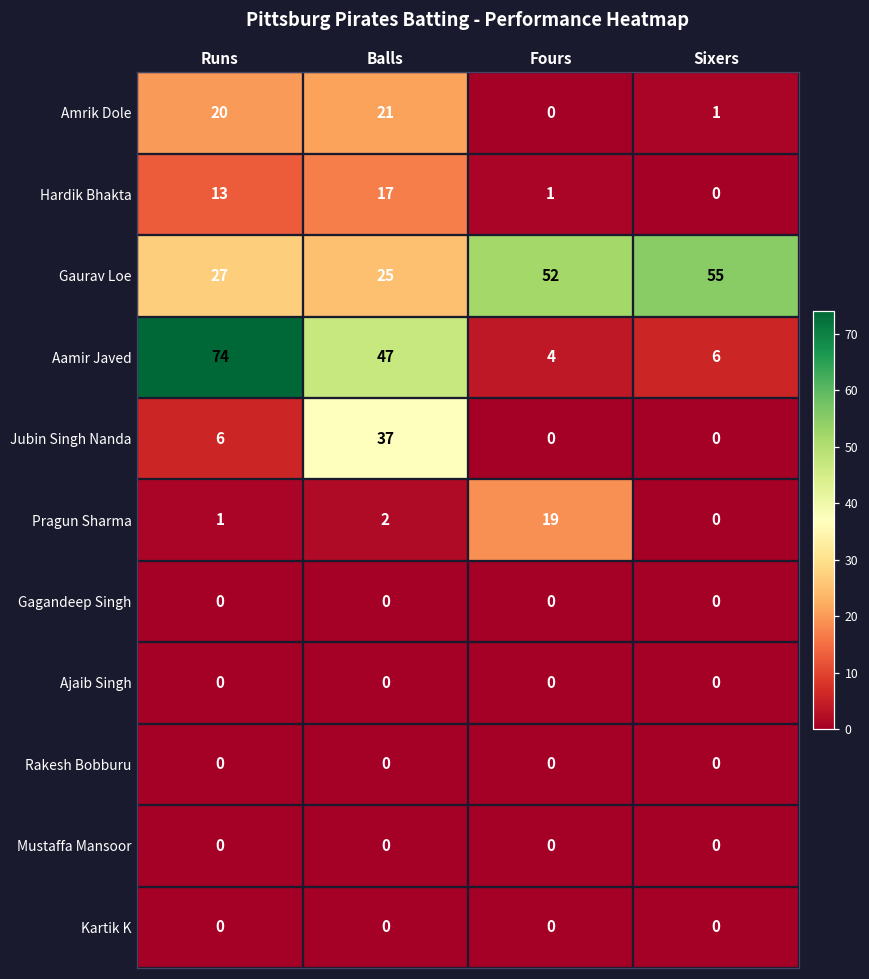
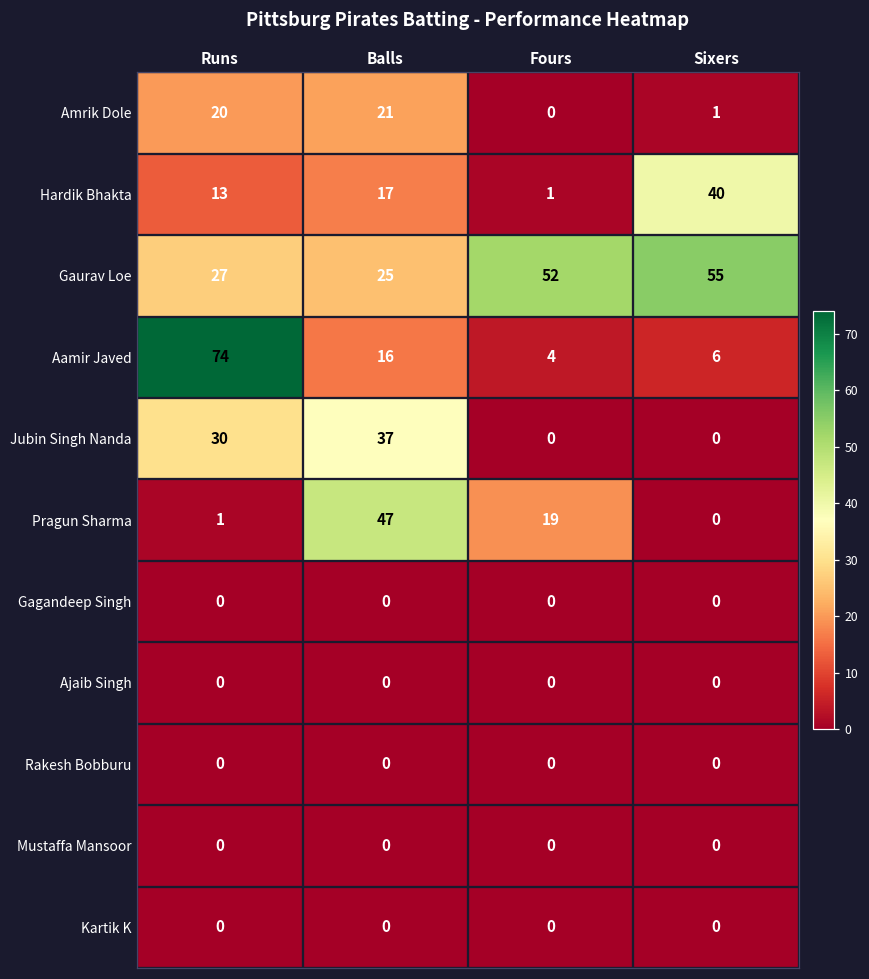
  {
    "Amrik Dole": {
      "Runs": 20,
      "Balls": 21,
      "Fours": 0,
      "Sixers": 1
    },
    "Hardik Bhakta": {
      "Runs": 13,
      "Balls": 17,
      "Fours": 1,
-     "Sixers": 0
+     "Sixers": 40
    },
    "Gaurav Loe": {
      "Runs": 27,
      "Balls": 25,
      "Fours": 52,
      "Sixers": 55
    },
    "Aamir Javed": {
      "Runs": 74,
-     "Balls": 47,
+     "Balls": 16,
      "Fours": 4,
      "Sixers": 6
    },
    "Jubin Singh Nanda": {
-     "Runs": 6,
+     "Runs": 30,
      "Balls": 37,
      "Fours": 0,
      "Sixers": 0
    },
    "Pragun Sharma": {
      "Runs": 1,
-     "Balls": 2,
+     "Balls": 47,
      "Fours": 19,
      "Sixers": 0
    },
    "Gagandeep Singh": {
      "Runs": 0,
      "Balls": 0,
      "Fours": 0,
      "Sixers": 0
    },
    "Ajaib Singh": {
      "Runs": 0,
      "Balls": 0,
      "Fours": 0,
      "Sixers": 0
    },
    "Rakesh Bobburu": {
      "Runs": 0,
      "Balls": 0,
      "Fours": 0,
      "Sixers": 0
    },
    "Mustaffa Mansoor": {
      "Runs": 0,
      "Balls": 0,
      "Fours": 0,
      "Sixers": 0
    },
    "Kartik K": {
      "Runs": 0,
      "Balls": 0,
      "Fours": 0,
      "Sixers": 0
    }
  }
